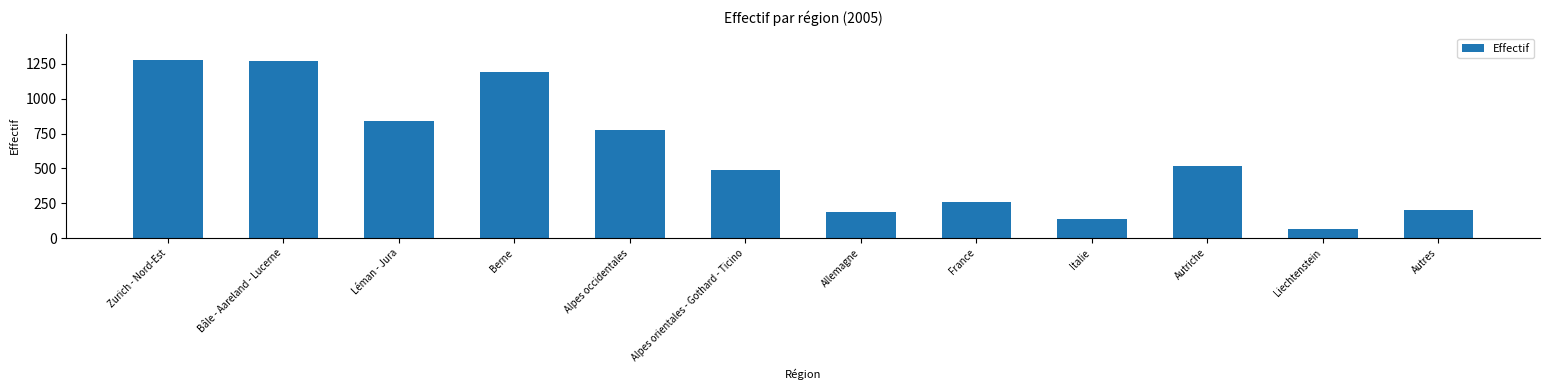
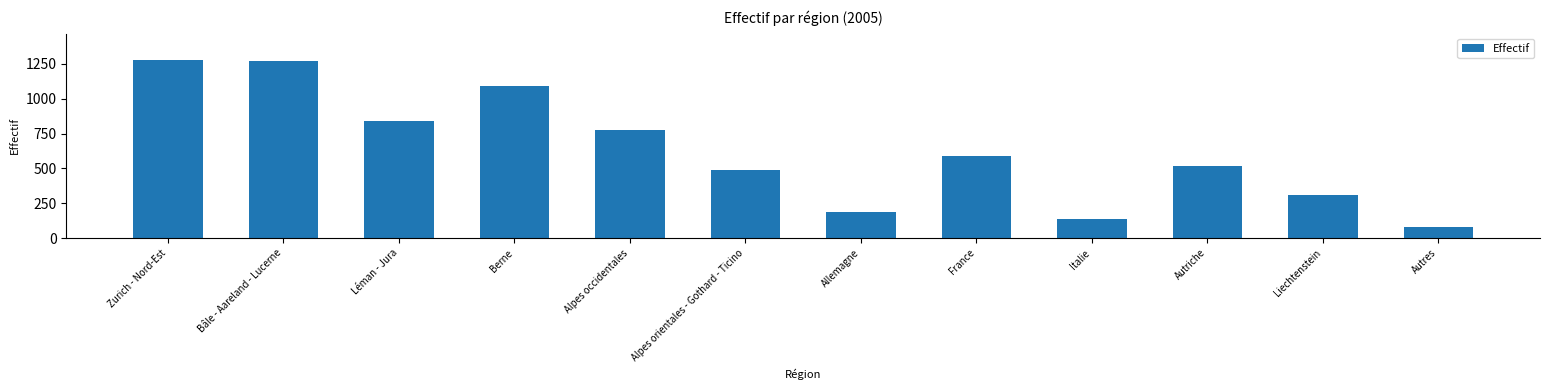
  {
    "Zurich - Nord-Est": 1270,
    "Bâle - Aareland - Lucerne": 1270,
    "Léman - Jura": 840,
-   "Berne": 1190,
+   "Berne": 1090,
    "Alpes occidentales": 780,
    "Alpes orientales - Gothard - Ticino": 490,
    "Allemagne": 190,
-   "France": 260,
+   "France": 590,
    "Italie": 130,
    "Autriche": 520,
-   "Liechtenstein": 70,
-   "Autres": 200
+   "Liechtenstein": 310,
+   "Autres": 80
  }
